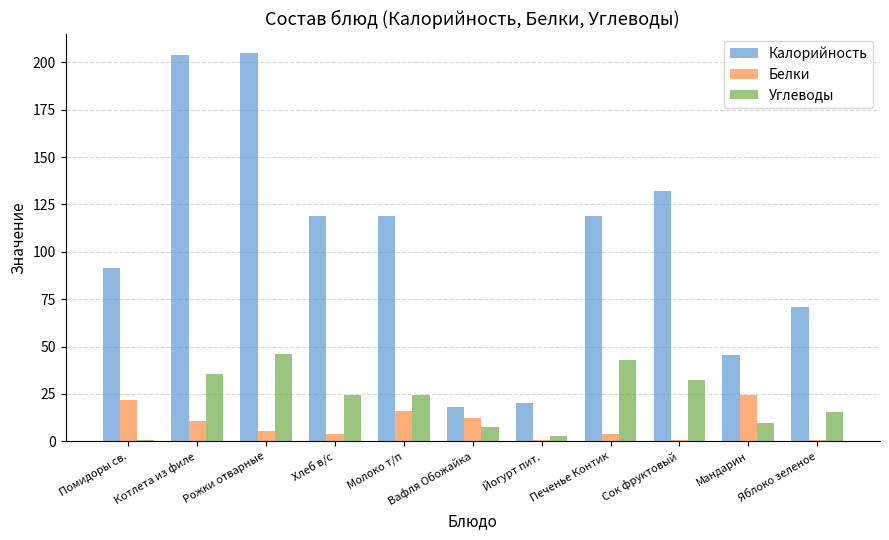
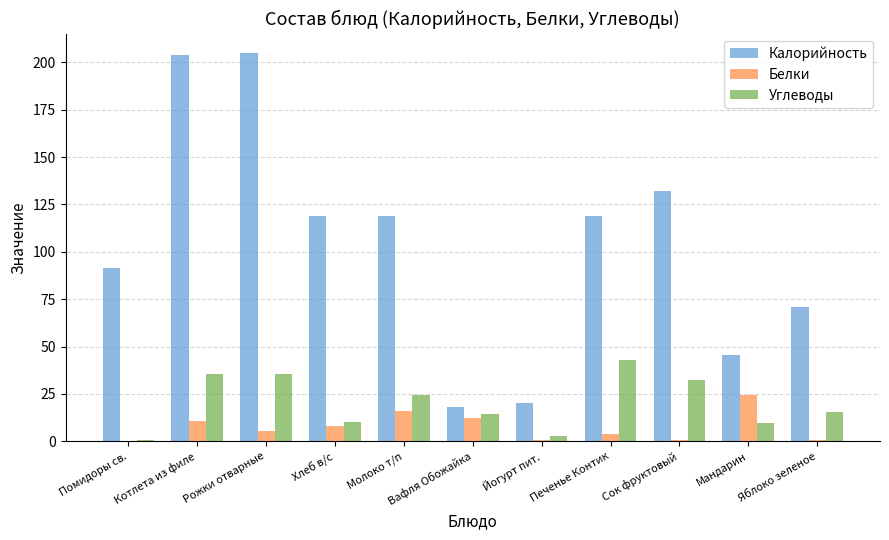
  {
    "Калорийность": {
      "Помидоры св.": 91,
      "Котлета из филе": 204,
      "Рожки отварные": 205,
      "Хлеб в/с": 119,
      "Молоко т/п": 119,
      "Вафля Обожайка": 18,
      "Йогурт пит.": 20,
      "Печенье Контик": 119,
      "Сок фруктовый": 132,
      "Мандарин": 46,
      "Яблоко зеленое": 71
    },
    "Белки": {
-     "Помидоры св.": 22,
+     "Помидоры св.": 0,
      "Котлета из филе": 10,
      "Рожки отварные": 5,
-     "Хлеб в/с": 4,
+     "Хлеб в/с": 8,
      "Молоко т/п": 16,
      "Вафля Обожайка": 13,
      "Печенье Контик": 4,
      "Мандарин": 25
    },
    "Углеводы": {
      "Котлета из филе": 35,
-     "Рожки отварные": 46,
-     "Хлеб в/с": 24,
+     "Рожки отварные": 36,
+     "Хлеб в/с": 10,
      "Молоко т/п": 24,
-     "Вафля Обожайка": 8,
+     "Вафля Обожайка": 14,
      "Йогурт пит.": 3,
      "Печенье Контик": 43,
      "Сок фруктовый": 32,
      "Мандарин": 10,
      "Яблоко зеленое": 16
    }
  }
